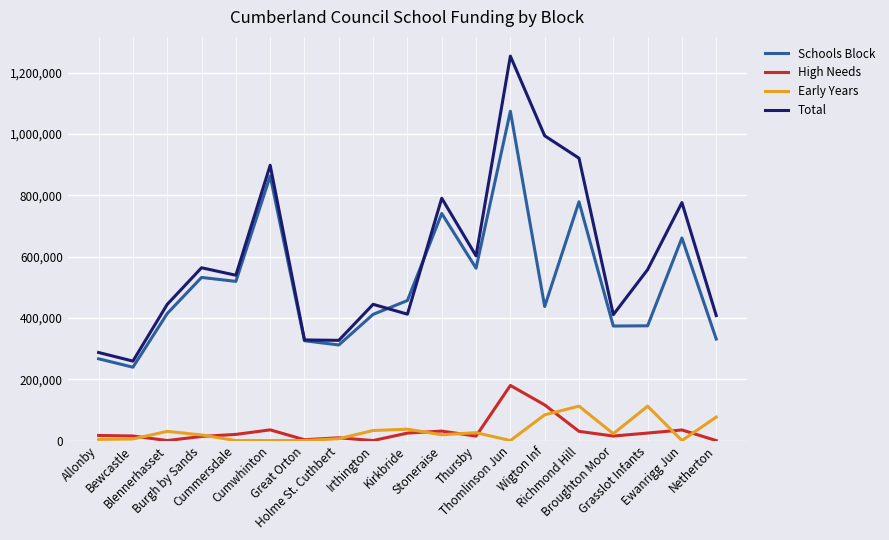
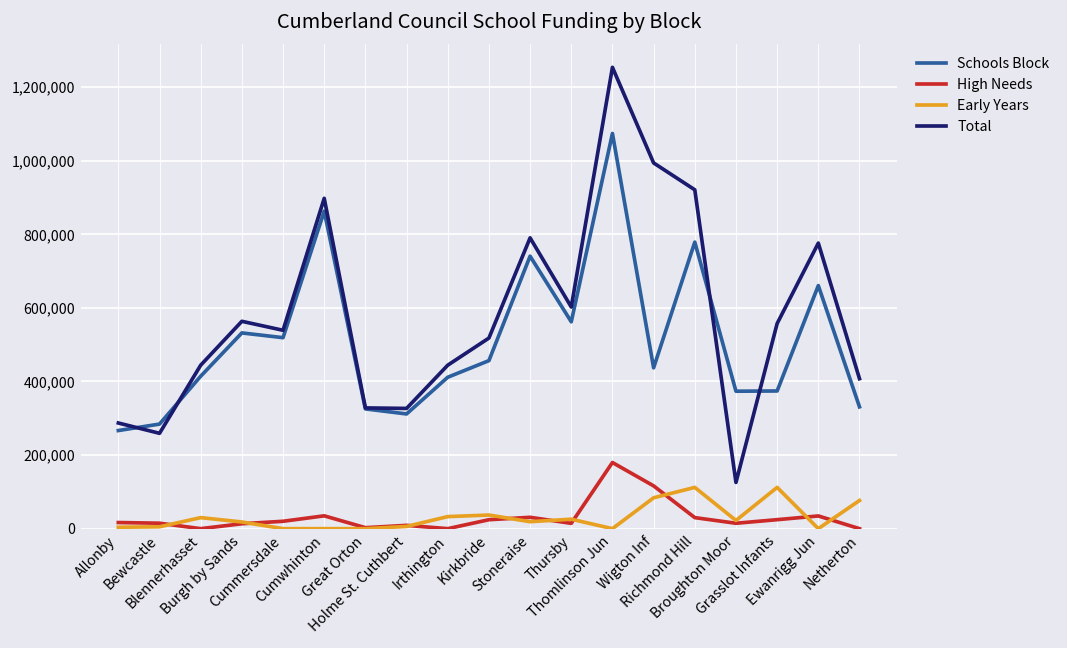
  {
    "Schools Block": {
      "Allonby": "270,000",
-     "Bewcastle": "240,000",
+     "Bewcastle": "280,000",
      "Blennerhasset": "410,000",
      "Burgh by Sands": "530,000",
      "Cummersdale": "520,000",
      "Cumwhinton": "860,000",
      "Holme St. Cuthbert": "310,000",
      "Irthington": "410,000",
      "Kirkbride": "460,000",
      "Stoneraise": "740,000",
      "Thursby": "560,000",
      "Thomlinson Jun": "1,070,000",
      "Wigton Inf": "440,000",
      "Richmond Hill": "780,000",
      "Broughton Moor": "370,000",
      "Grasslot Infants": "370,000",
      "Ewanrigg Jun": "660,000",
      "Netherton": "330,000"
    },
    "High Needs": {
      "Allonby": "20,000",
      "Bewcastle": "10,000",
      "Blennerhasset": "0",
      "Cummersdale": "20,000",
      "Cumwhinton": "30,000",
      "Irthington": "0",
      "Kirkbride": "20,000",
      "Stoneraise": "30,000",
      "Thursby": "10,000",
      "Thomlinson Jun": "180,000",
      "Wigton Inf": "120,000",
      "Richmond Hill": "30,000",
      "Grasslot Infants": "20,000",
      "Ewanrigg Jun": "30,000",
      "Netherton": "0"
    },
    "Early Years": {
      "Allonby": "0",
      "Bewcastle": "10,000",
      "Blennerhasset": "30,000",
      "Cummersdale": "0",
      "Cumwhinton": "0",
      "Irthington": "30,000",
      "Kirkbride": "40,000",
      "Stoneraise": "20,000",
      "Thursby": "30,000",
      "Thomlinson Jun": "0",
      "Wigton Inf": "80,000",
      "Richmond Hill": "110,000",
      "Grasslot Infants": "110,000",
      "Ewanrigg Jun": "0",
      "Netherton": "80,000"
    },
    "Total": {
      "Allonby": "290,000",
      "Bewcastle": "260,000",
      "Blennerhasset": "440,000",
      "Burgh by Sands": "560,000",
      "Cummersdale": "540,000",
      "Cumwhinton": "900,000",
      "Holme St. Cuthbert": "330,000",
      "Irthington": "440,000",
-     "Kirkbride": "410,000",
+     "Kirkbride": "520,000",
      "Stoneraise": "790,000",
      "Thursby": "600,000",
      "Thomlinson Jun": "1,250,000",
      "Wigton Inf": "990,000",
      "Richmond Hill": "920,000",
-     "Broughton Moor": "410,000",
+     "Broughton Moor": "130,000",
      "Grasslot Infants": "560,000",
      "Ewanrigg Jun": "780,000",
      "Netherton": "410,000"
    }
  }
